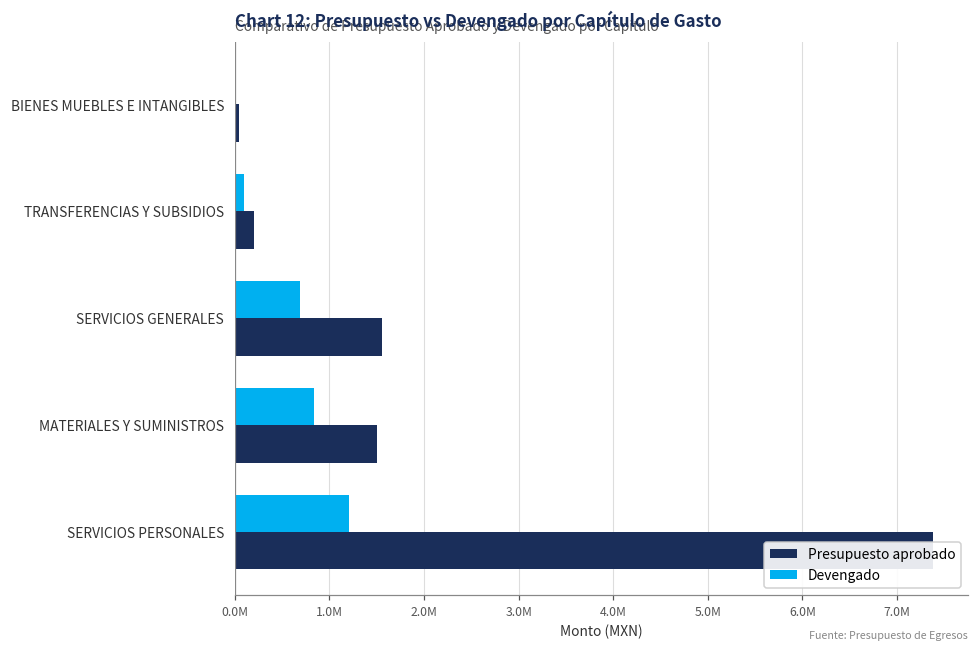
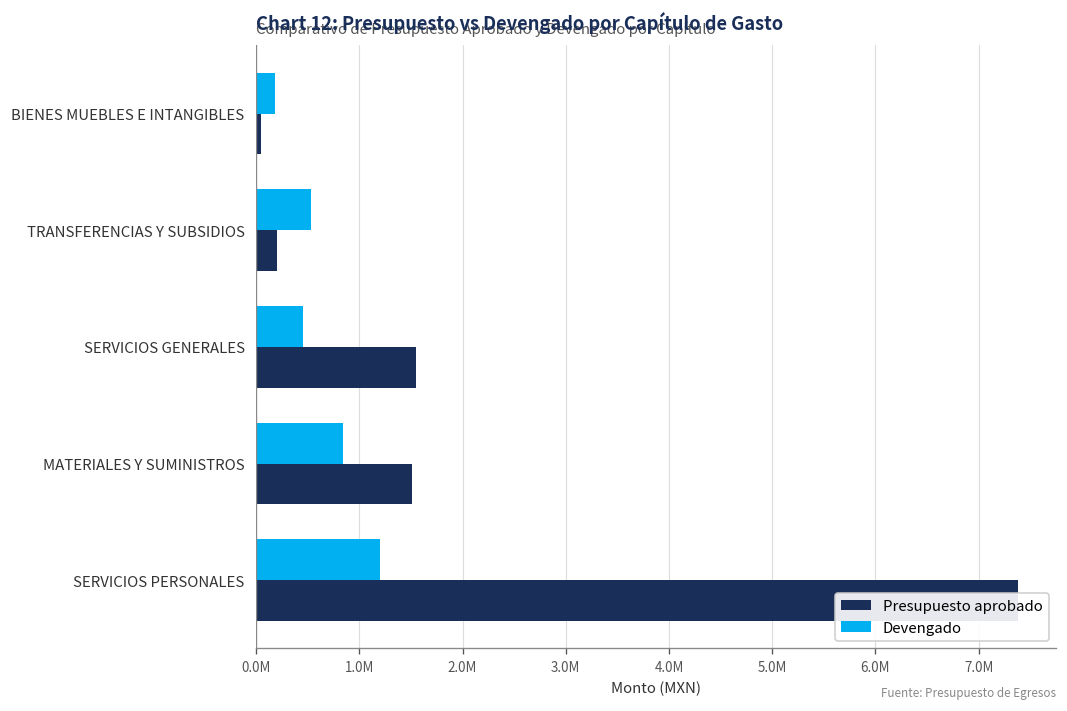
  {
    "Presupuesto aprobado": {
      "BIENES MUEBLES E INTANGIBLES": 0,
      "TRANSFERENCIAS Y SUBSIDIOS": 200000,
      "SERVICIOS GENERALES": 1600000,
      "MATERIALES Y SUMINISTROS": 1500000
    },
    "Devengado": {
-     "BIENES MUEBLES E INTANGIBLES": 0,
-     "TRANSFERENCIAS Y SUBSIDIOS": 100000,
-     "SERVICIOS GENERALES": 700000,
+     "BIENES MUEBLES E INTANGIBLES": 200000,
+     "TRANSFERENCIAS Y SUBSIDIOS": 500000,
+     "SERVICIOS GENERALES": 500000,
      "MATERIALES Y SUMINISTROS": 800000,
      "SERVICIOS PERSONALES": 1200000
    }
  }
